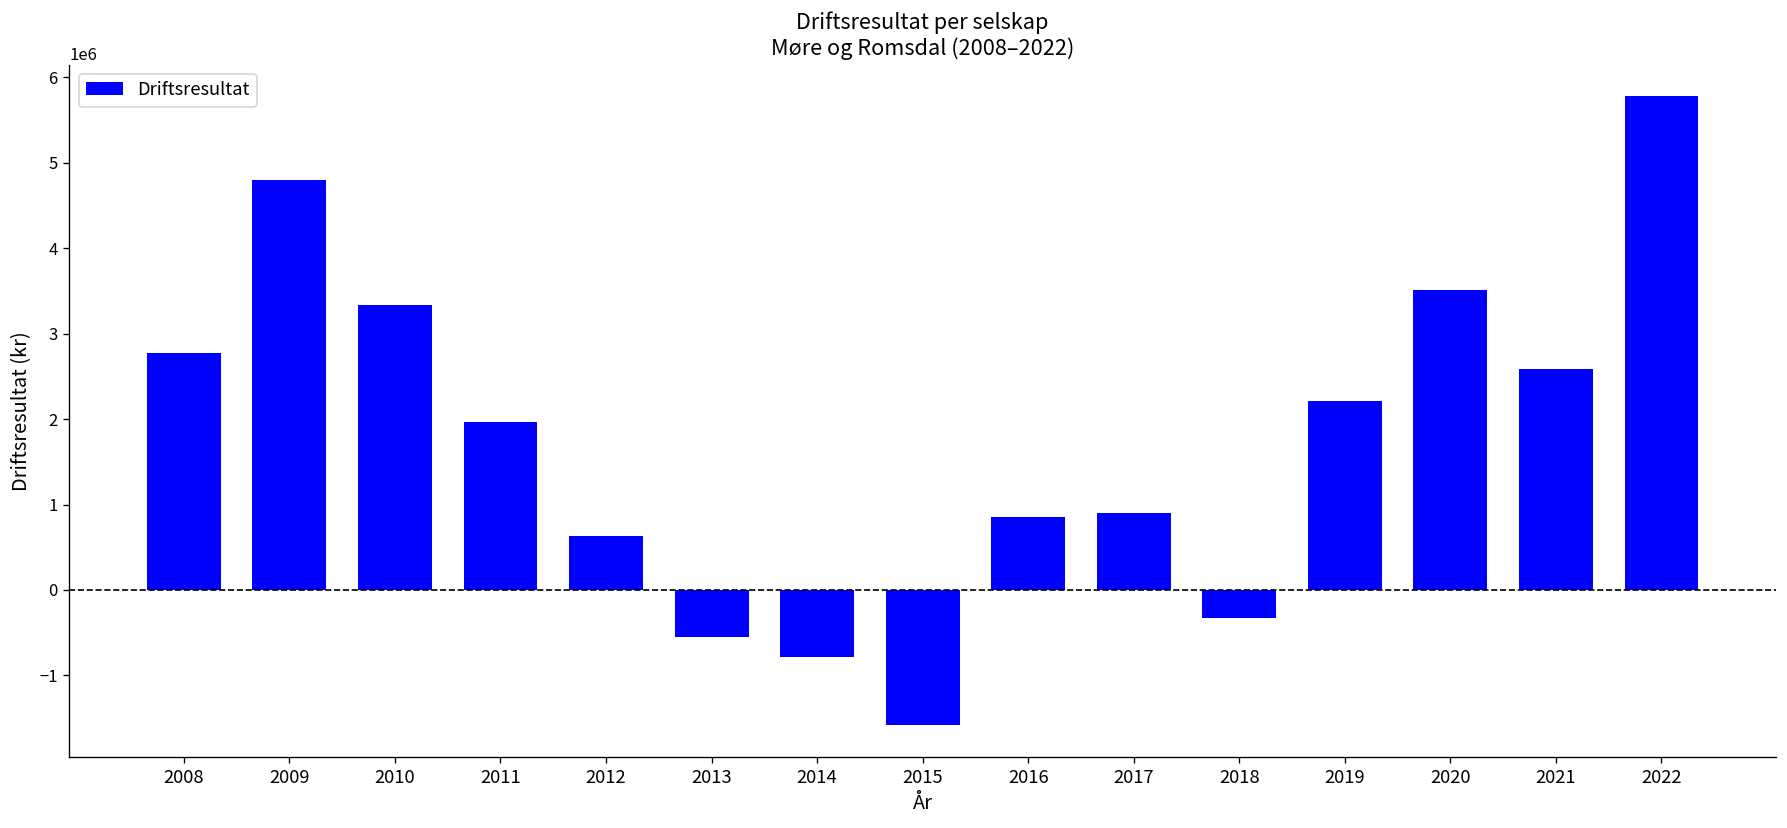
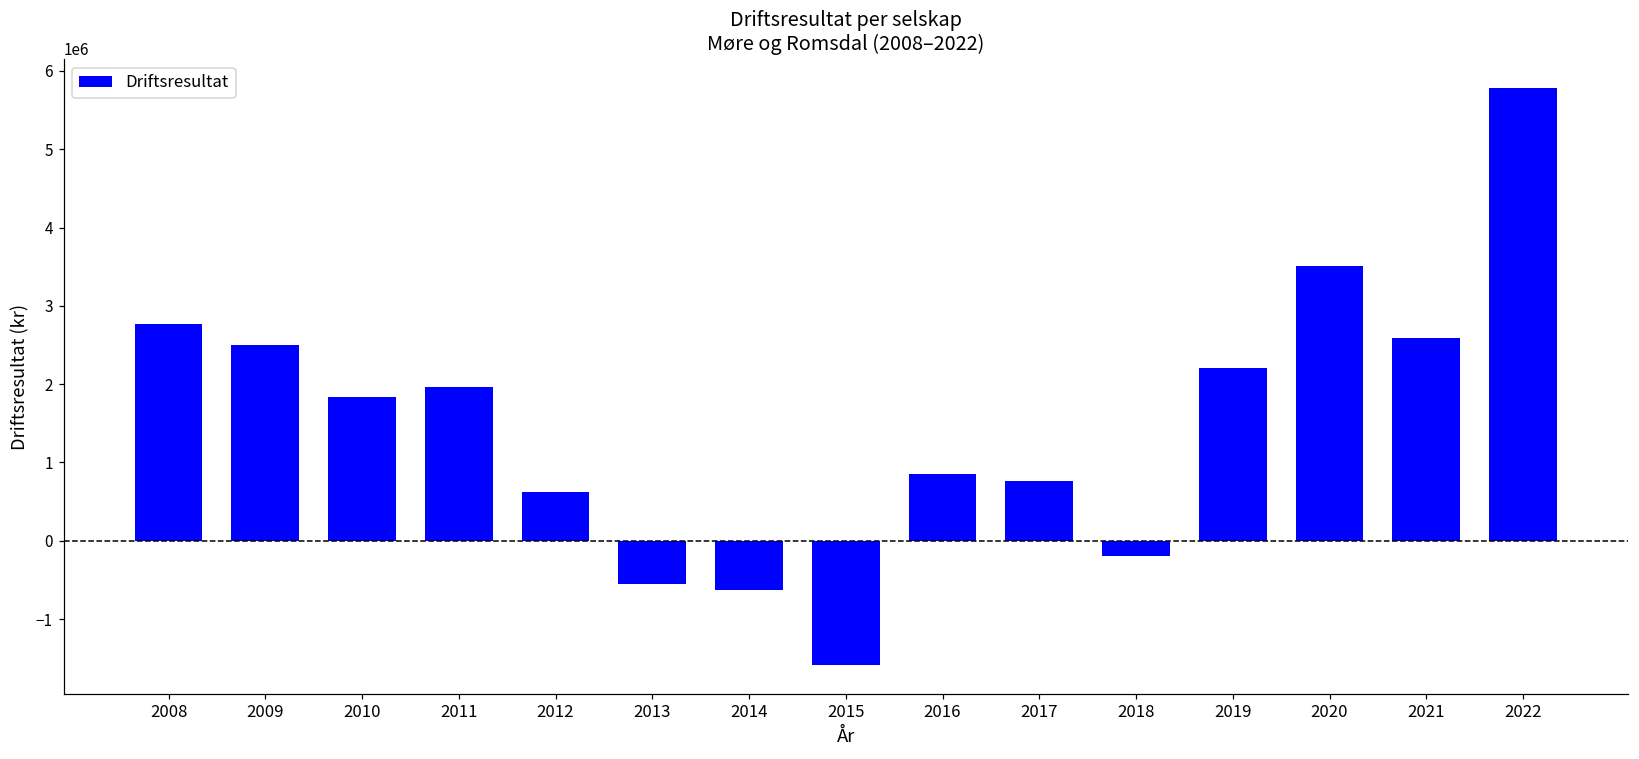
  {
    "2008": 2800000,
-   "2009": 4800000,
-   "2010": 3300000,
+   "2009": 2500000,
+   "2010": 1800000,
    "2011": 2000000,
    "2012": 600000,
    "2013": -600000,
-   "2014": -800000,
+   "2014": -600000,
    "2015": -1600000,
    "2016": 900000,
-   "2017": 900000,
-   "2018": -300000,
+   "2017": 800000,
+   "2018": -200000,
    "2019": 2200000,
    "2020": 3500000,
    "2021": 2600000,
    "2022": 5800000
  }
